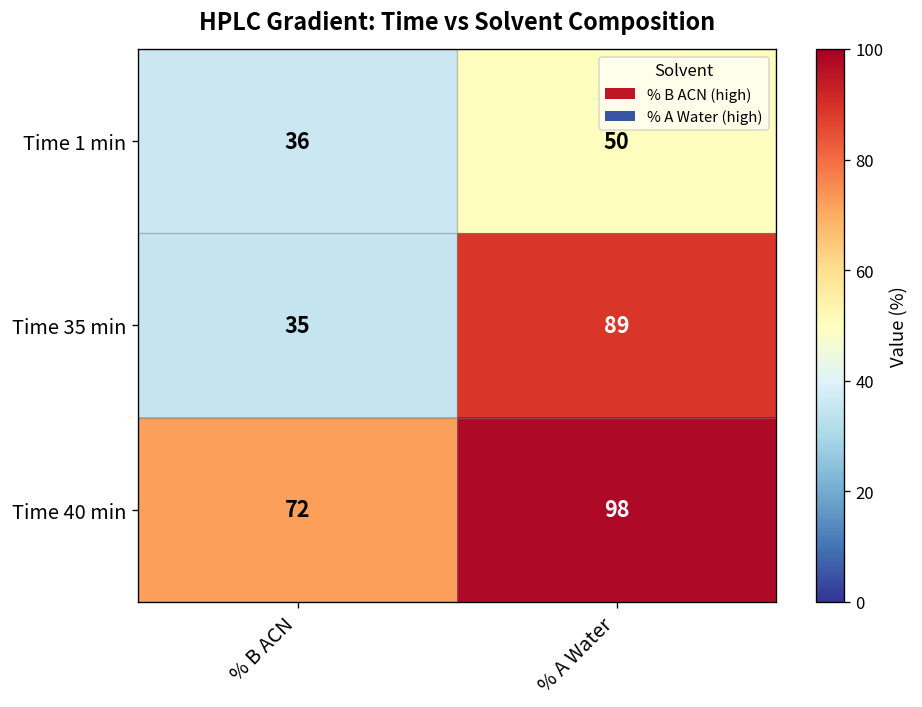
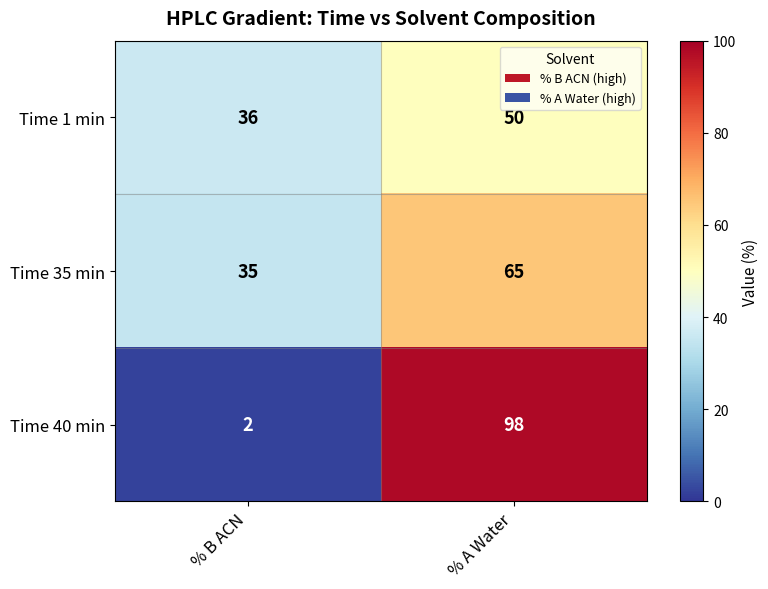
  {
    "Time 1 min": {
      "% B ACN": 36
    },
    "Time 35 min": {
      "% B ACN": 35,
-     "% A Water": 89
+     "% A Water": 65
    },
    "Time 40 min": {
-     "% B ACN": 72,
+     "% B ACN": 2,
      "% A Water": 98
    }
  }
